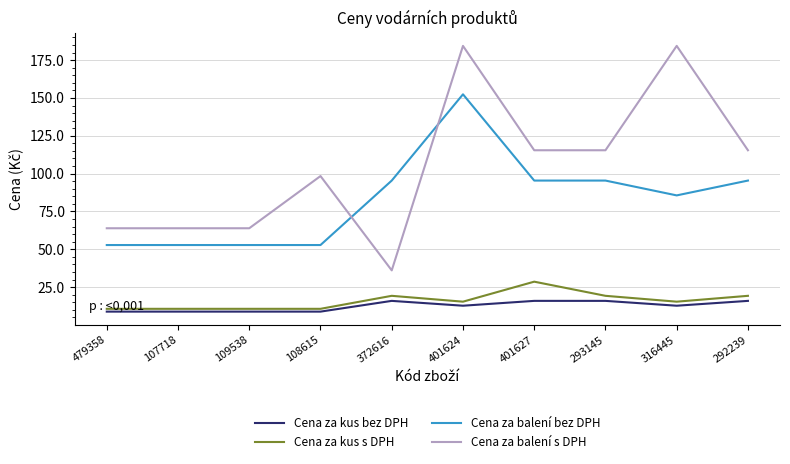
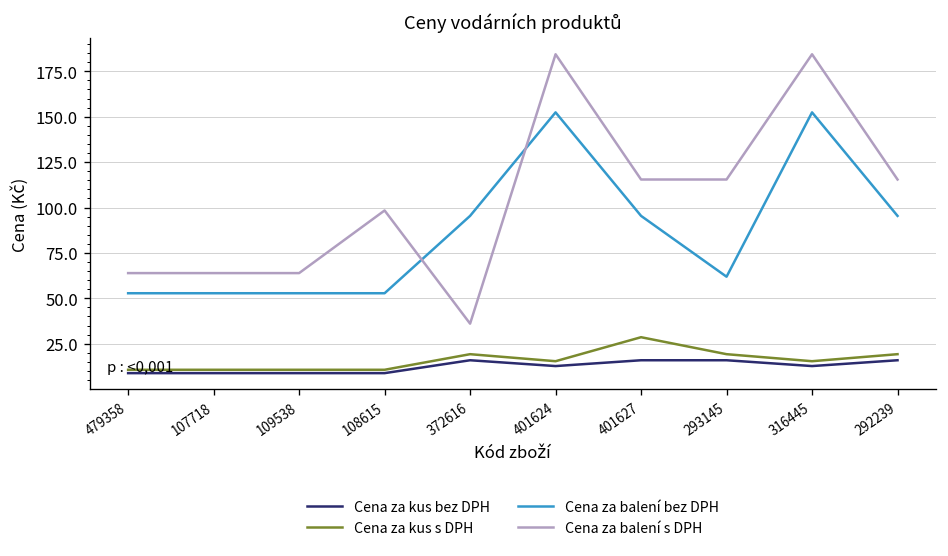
  {
    "Cena za kus bez DPH": {
      "107718": 9,
      "109538": 9,
      "108615": 9,
      "372616": 16,
      "401624": 13,
      "401627": 16,
      "293145": 16,
      "316445": 13,
      "292239": 16
    },
    "Cena za kus s DPH": {
      "107718": 11,
      "109538": 11,
      "108615": 11,
      "372616": 19,
      "401624": 15,
      "401627": 29,
      "293145": 19,
      "316445": 15,
      "292239": 19
    },
    "Cena za balení bez DPH": {
      "479358": 53,
      "107718": 53,
      "109538": 53,
      "108615": 53,
      "372616": 95,
      "401624": 152,
      "401627": 95,
-     "293145": 95,
-     "316445": 86,
+     "293145": 62,
+     "316445": 152,
      "292239": 95
    },
    "Cena za balení s DPH": {
      "479358": 64,
      "107718": 64,
      "109538": 64,
      "108615": 98,
      "372616": 36,
      "401624": 184,
      "401627": 115,
      "293145": 115,
      "316445": 184,
      "292239": 115
    }
  }
